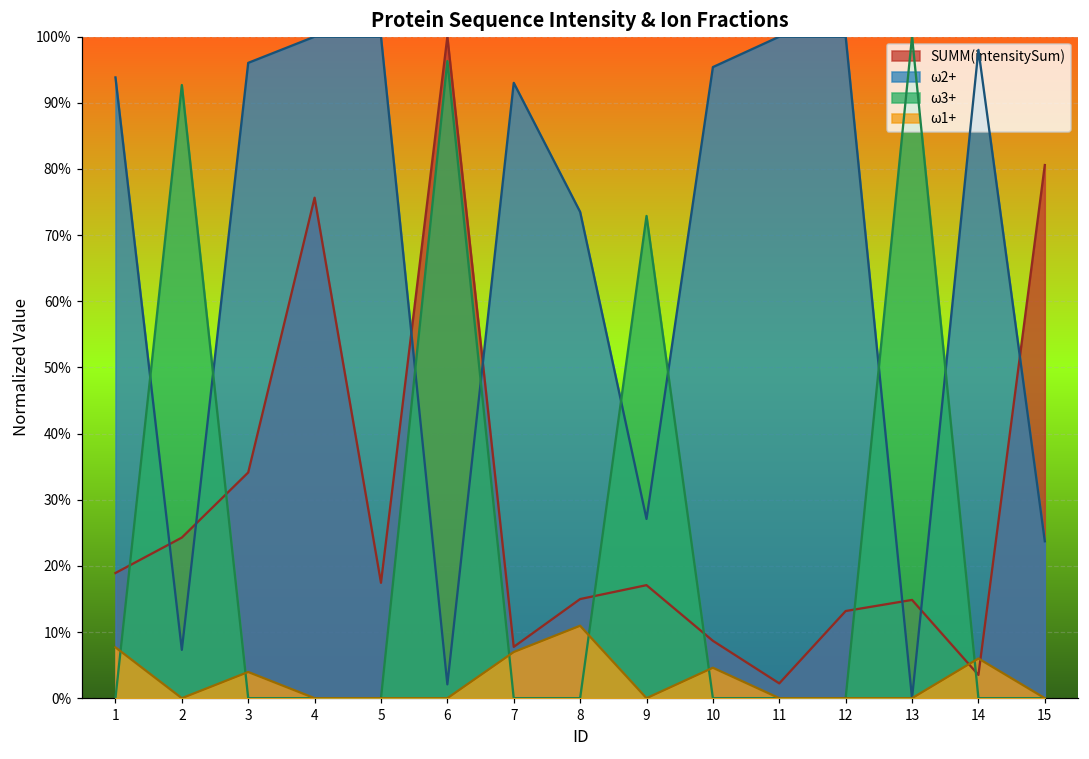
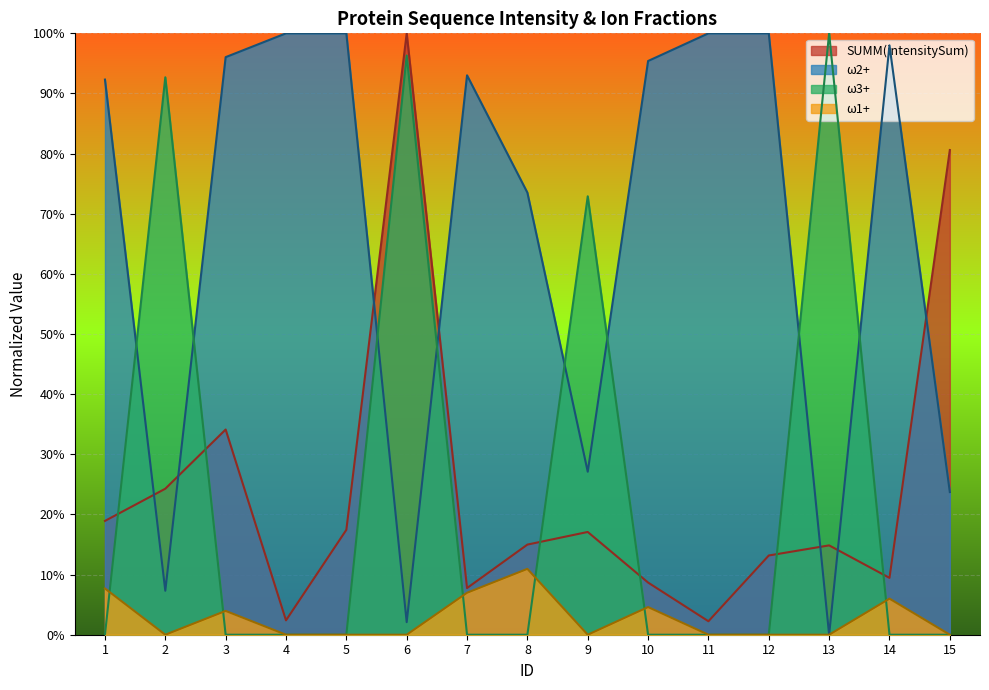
  {
    "SUMM(intensitySum)": {
      "1": "19%",
      "2": "24%",
      "3": "34%",
-     "4": "76%",
+     "4": "2%",
      "5": "17%",
      "6": "100%",
      "7": "8%",
      "8": "15%",
      "9": "17%",
      "10": "9%",
      "11": "2%",
      "12": "13%",
      "13": "15%",
-     "14": "4%",
+     "14": "9%",
      "15": "81%"
    },
    "ω2+": {
-     "1": "94%",
+     "1": "92%",
      "2": "7%",
      "3": "96%",
      "4": "100%",
      "5": "100%",
      "6": "2%",
      "7": "93%",
      "8": "74%",
      "9": "27%",
      "10": "95%",
      "11": "100%",
      "12": "100%",
      "15": "24%"
    },
    "ω3+": {
      "1": "0%",
      "2": "93%",
      "3": "0%",
      "6": "96%",
      "7": "0%",
      "8": "0%",
      "9": "73%",
      "10": "0%",
      "13": "100%",
      "14": "0%"
    },
    "ω1+": {
      "1": "8%",
      "2": "0%",
      "3": "4%",
      "6": "0%",
      "7": "7%",
      "8": "11%",
      "9": "0%",
      "10": "5%",
      "14": "6%"
    }
  }
